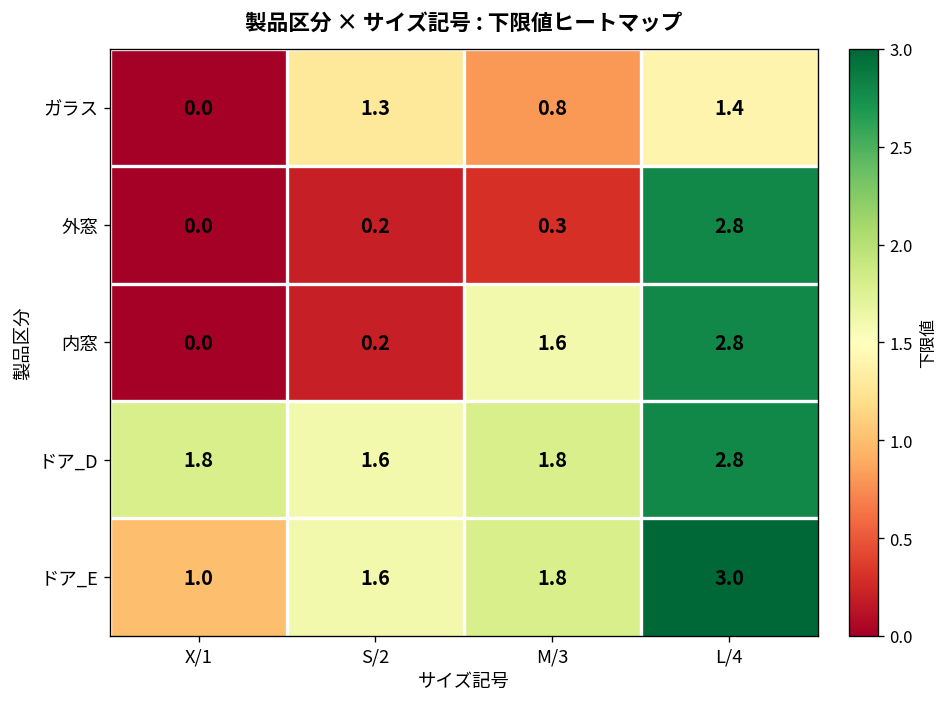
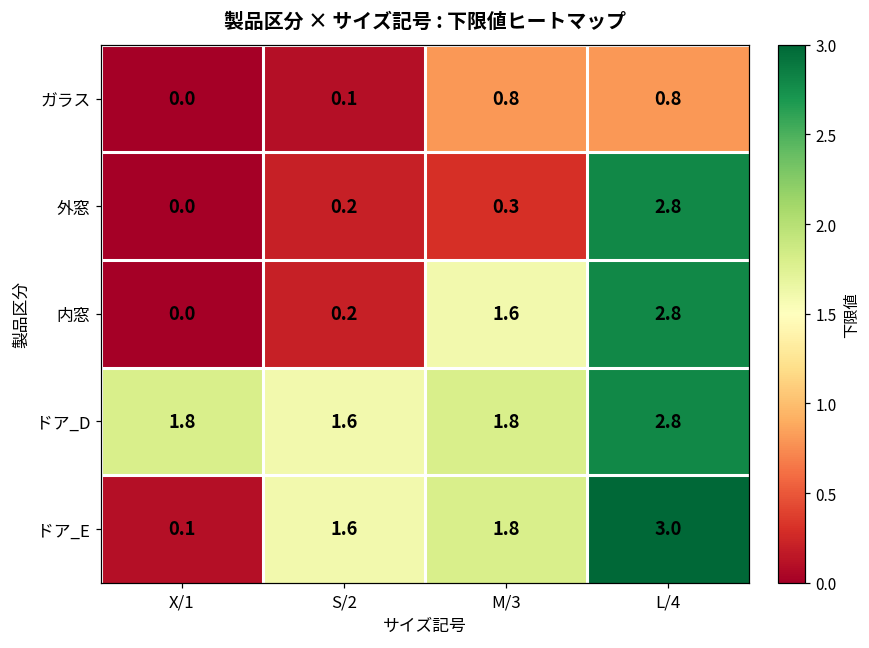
  {
    "ガラス": {
      "X/1": 0.0,
-     "S/2": 1.3,
+     "S/2": 0.1,
      "M/3": 0.8,
-     "L/4": 1.4
+     "L/4": 0.8
    },
    "外窓": {
      "X/1": 0.0,
      "S/2": 0.2,
      "M/3": 0.3,
      "L/4": 2.8
    },
    "内窓": {
      "X/1": 0.0,
      "S/2": 0.2,
      "M/3": 1.6,
      "L/4": 2.8
    },
    "ドア_D": {
      "X/1": 1.8,
      "S/2": 1.6,
      "M/3": 1.8,
      "L/4": 2.8
    },
    "ドア_E": {
-     "X/1": 1.0,
+     "X/1": 0.1,
      "S/2": 1.6,
      "M/3": 1.8,
      "L/4": 3.0
    }
  }
